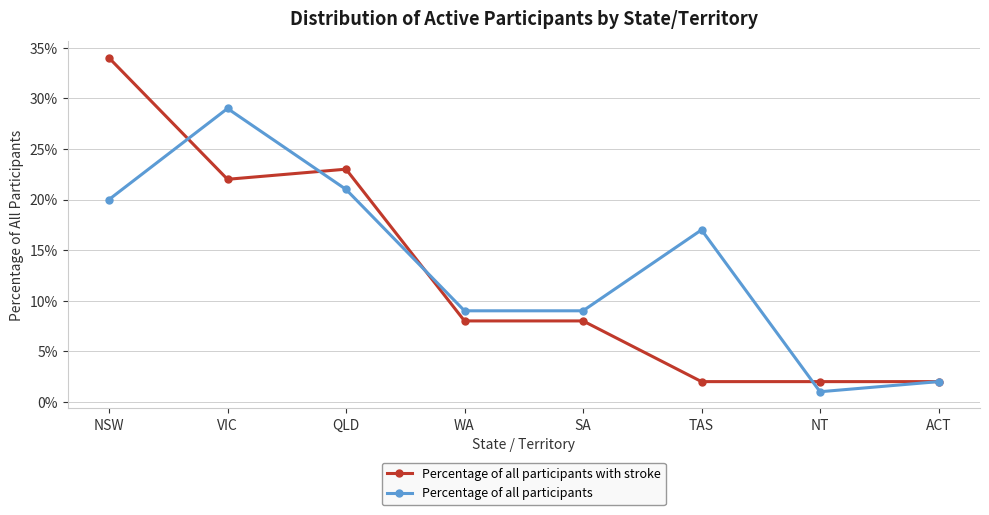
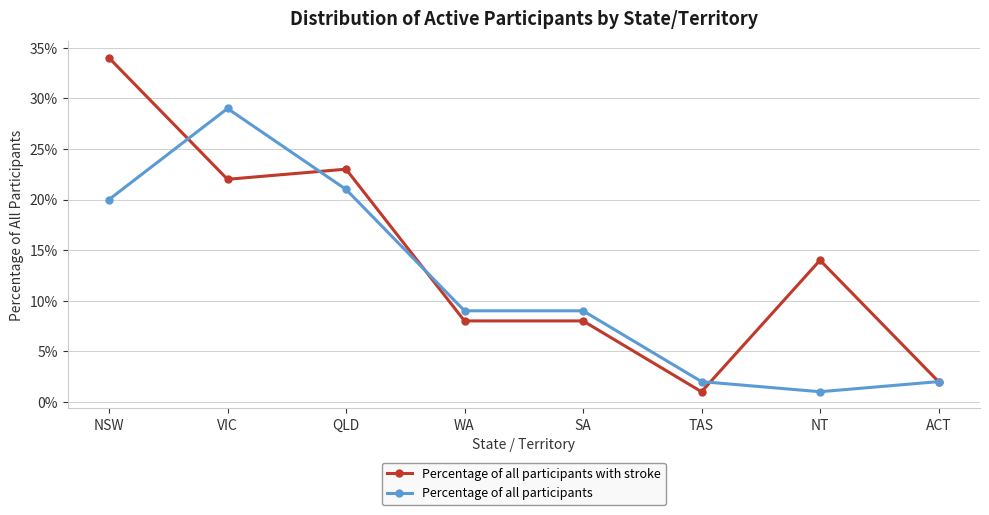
  {
    "Percentage of all participants with stroke": {
      "NSW": "34.0%",
      "VIC": "22.0%",
      "QLD": "23.0%",
      "WA": "8.0%",
      "SA": "8.0%",
-     "TAS": "2.0%",
-     "NT": "2.0%"
+     "TAS": "1.0%",
+     "NT": "14.0%"
    },
    "Percentage of all participants": {
      "NSW": "20.0%",
      "VIC": "29.0%",
      "QLD": "21.0%",
      "WA": "9.0%",
      "SA": "9.0%",
-     "TAS": "17.0%",
+     "TAS": "2.0%",
      "NT": "1.0%"
    }
  }
